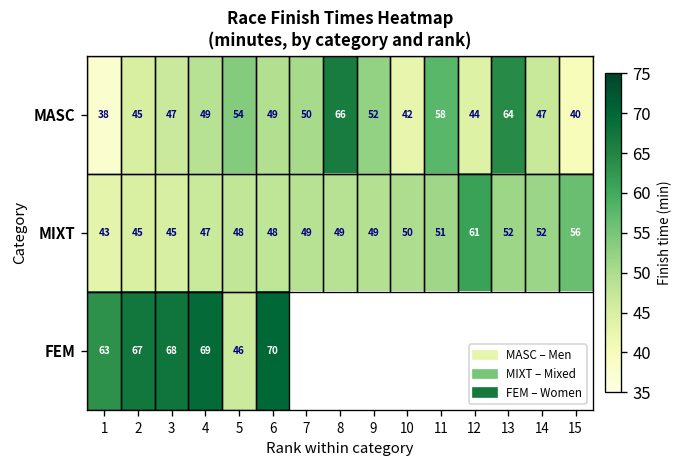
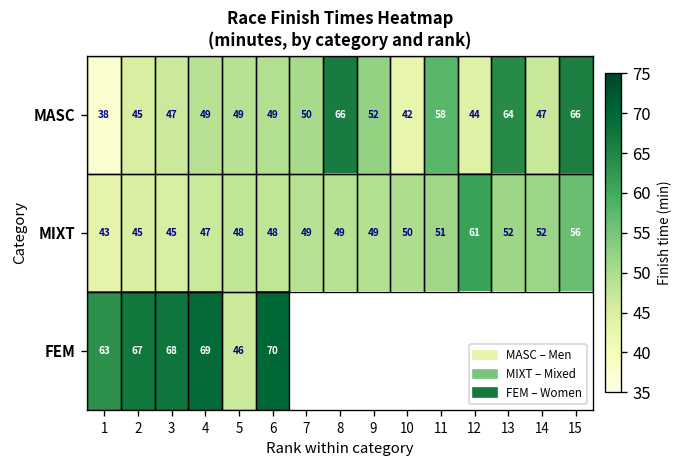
  {
    "MASC": {
      "1": 38,
      "2": 45,
      "3": 47,
      "4": 49,
-     "5": 54,
+     "5": 49,
      "6": 49,
      "7": 50,
      "8": 66,
      "9": 52,
      "10": 42,
      "11": 58,
      "12": 44,
      "13": 64,
      "14": 47,
-     "15": 40
+     "15": 66
    },
    "MIXT": {
      "1": 43,
      "2": 45,
      "3": 45,
      "4": 47,
      "5": 48,
      "6": 48,
      "7": 49,
      "8": 49,
      "9": 49,
      "10": 50,
      "11": 51,
      "12": 61,
      "13": 52,
      "14": 52,
      "15": 56
    },
    "FEM": {
      "1": 63,
      "2": 67,
      "3": 68,
      "4": 69,
      "5": 46,
      "6": 70
    }
  }
